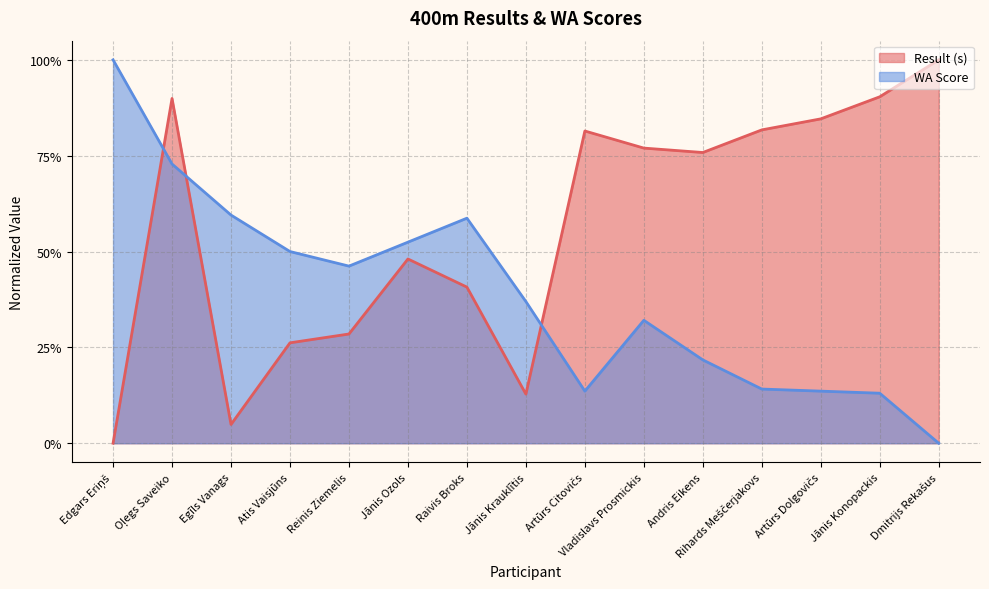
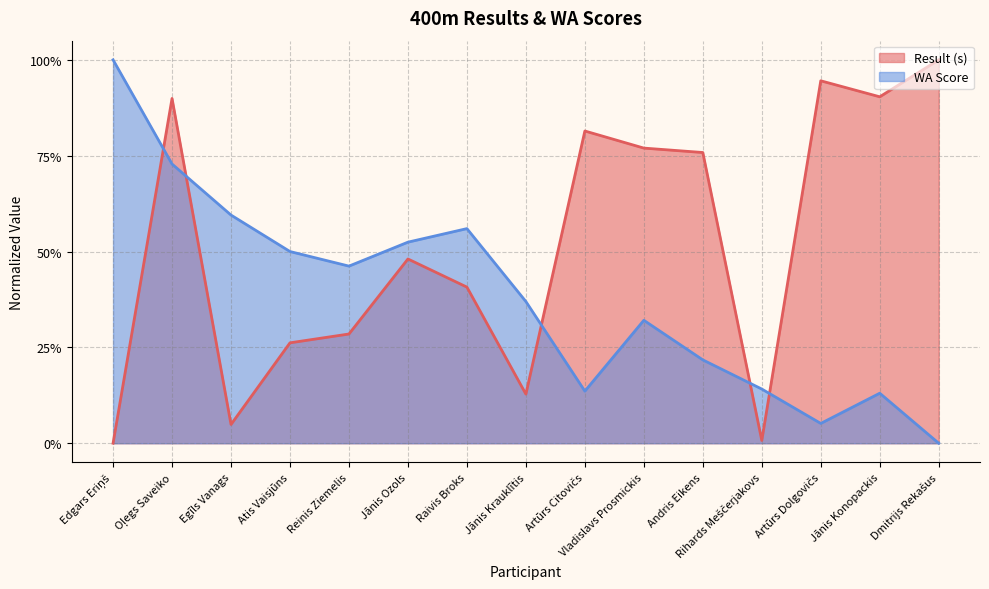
  {
    "Result (s)": {
      "Edgars Eriņš": "0%",
      "Oļegs Saveiko": "90%",
      "Egīls Vanags": "5%",
      "Atis Vaisjūns": "26%",
      "Reinis Ziemelis": "28%",
      "Jānis Ozols": "48%",
      "Raivis Broks": "41%",
      "Jānis Krauklītis": "13%",
      "Artūrs Citovičs": "81%",
      "Vladislavs Prosmickis": "77%",
      "Andris Eikens": "76%",
-     "Rihards Meščerjakovs": "82%",
-     "Artūrs Dolgovičs": "85%",
+     "Rihards Meščerjakovs": "1%",
+     "Artūrs Dolgovičs": "95%",
      "Jānis Konopackis": "90%"
    },
    "WA Score": {
      "Edgars Eriņš": "100%",
      "Oļegs Saveiko": "73%",
      "Egīls Vanags": "60%",
      "Atis Vaisjūns": "50%",
      "Reinis Ziemelis": "46%",
      "Jānis Ozols": "52%",
-     "Raivis Broks": "59%",
+     "Raivis Broks": "56%",
      "Jānis Krauklītis": "37%",
      "Artūrs Citovičs": "14%",
      "Vladislavs Prosmickis": "32%",
      "Andris Eikens": "22%",
      "Rihards Meščerjakovs": "14%",
-     "Artūrs Dolgovičs": "14%",
+     "Artūrs Dolgovičs": "5%",
      "Jānis Konopackis": "13%",
      "Dmitrijs Rekašus": "0%"
    }
  }
